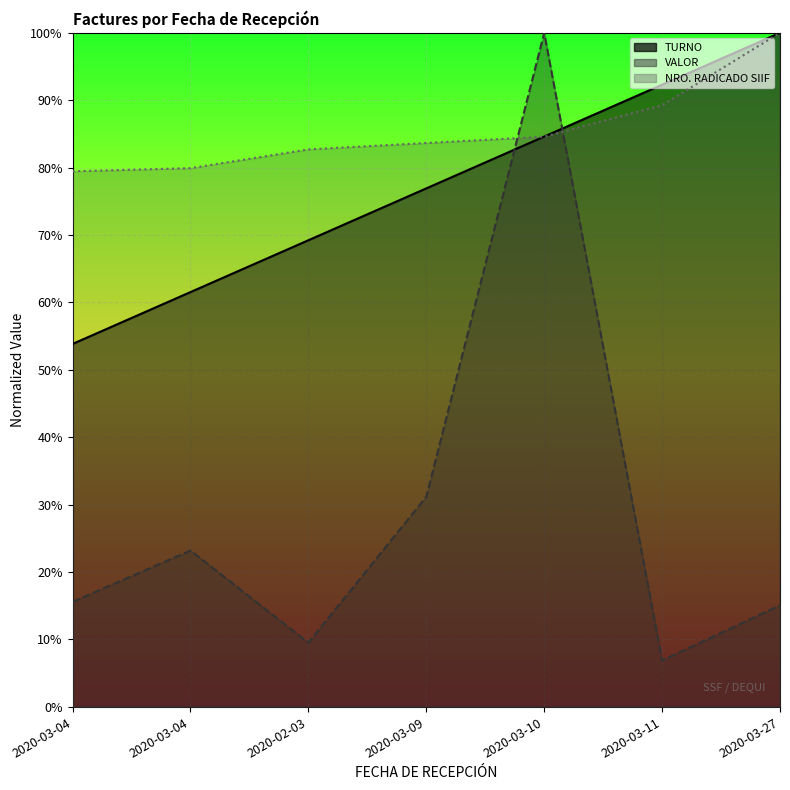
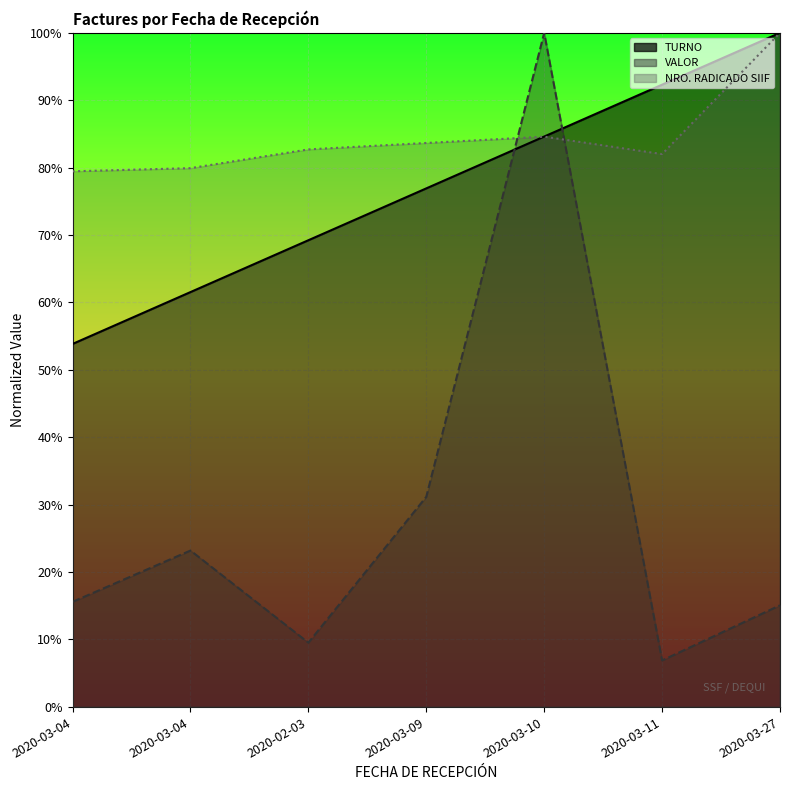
  {
    "NRO. RADICADO SIIF": {
      "2020-02-03": "83%",
      "2020-03-09": "84%",
-     "2020-03-11": "89%"
+     "2020-03-11": "82%"
    }
  }
